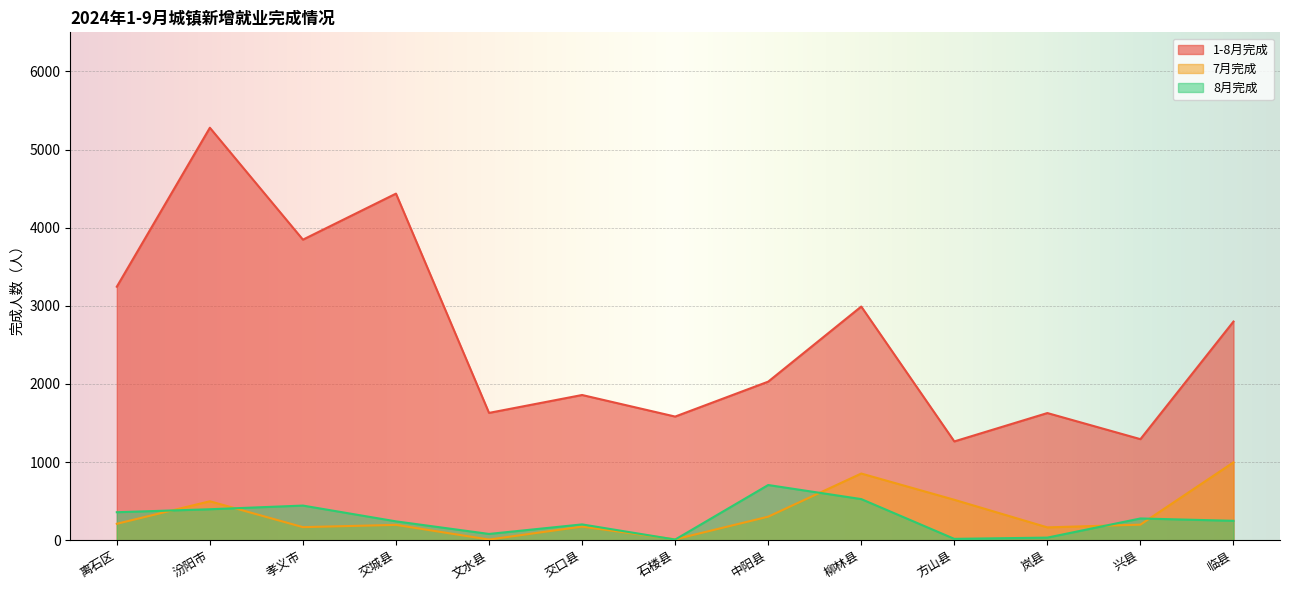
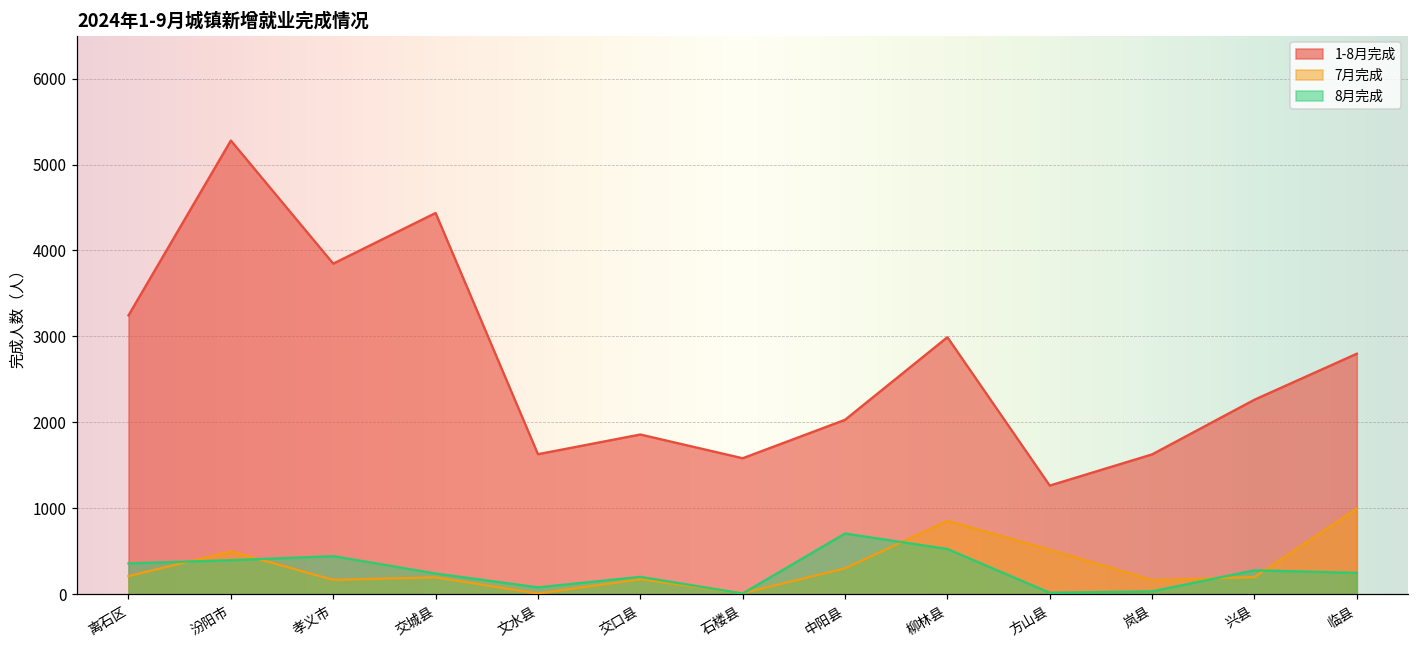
  {
    "1-8月完成": {
      "离石区": 3200,
      "汾阳市": 5300,
      "孝义市": 3800,
      "交城县": 4400,
      "文水县": 1600,
      "交口县": 1900,
      "石楼县": 1600,
      "中阳县": 2000,
      "柳林县": 3000,
      "方山县": 1300,
      "岚县": 1600,
-     "兴县": 1300,
+     "兴县": 2300,
      "临县": 2800
    },
    "7月完成": {
      "离石区": 200,
      "汾阳市": 500,
      "孝义市": 200,
      "交城县": 200,
      "文水县": 0,
      "中阳县": 300,
      "柳林县": 900,
      "方山县": 500,
      "岚县": 200,
      "兴县": 200,
      "临县": 1000
    },
    "8月完成": {
      "离石区": 400,
      "汾阳市": 400,
      "孝义市": 400,
      "交城县": 200,
      "文水县": 100,
      "中阳县": 700,
      "柳林县": 500,
      "方山县": 0,
      "岚县": 0,
      "兴县": 300,
      "临县": 200
    }
  }
